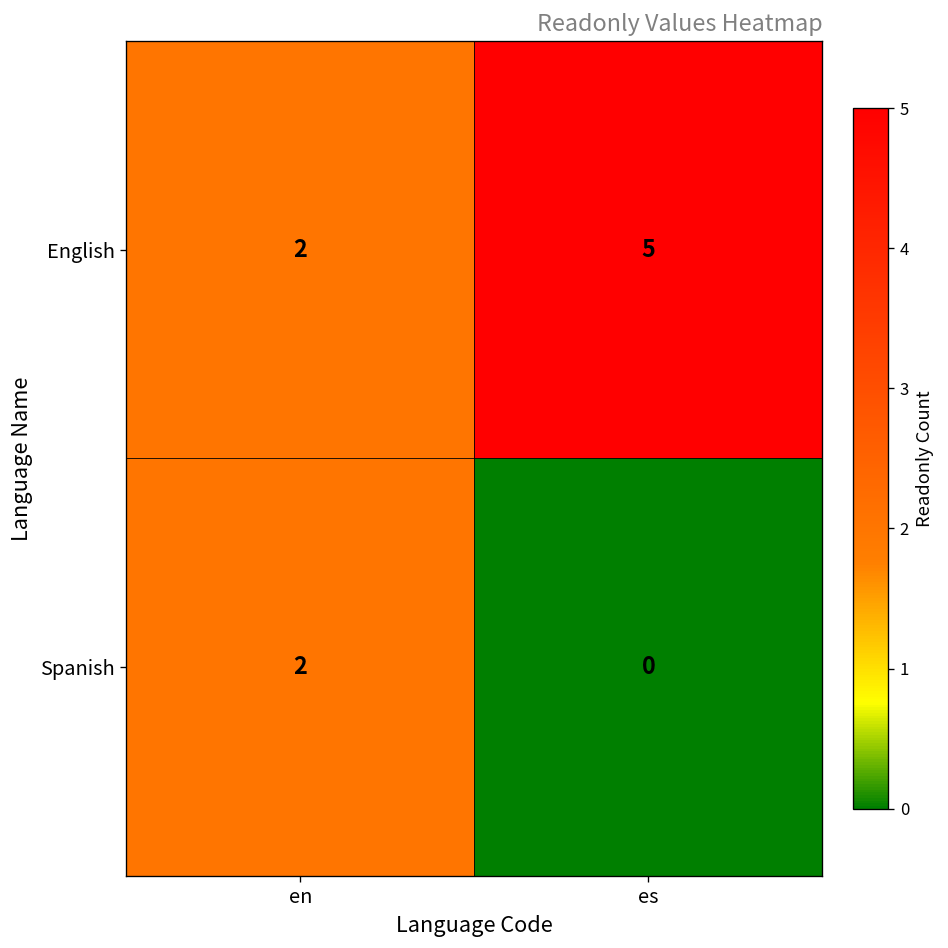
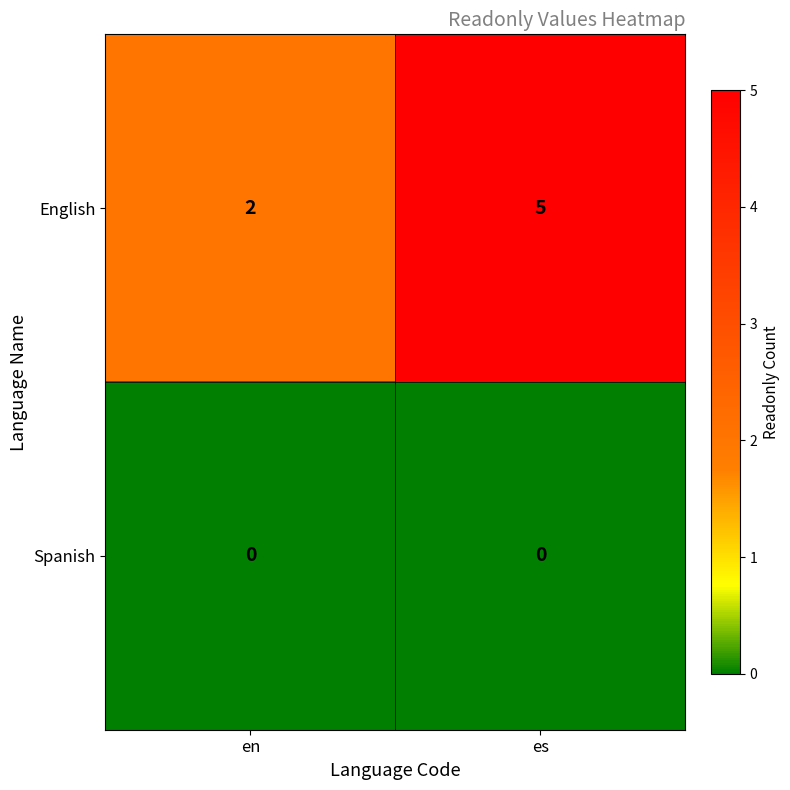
  {
    "English": {
      "en": 2,
      "es": 5
    },
    "Spanish": {
-     "en": 2,
+     "en": 0,
      "es": 0
    }
  }
